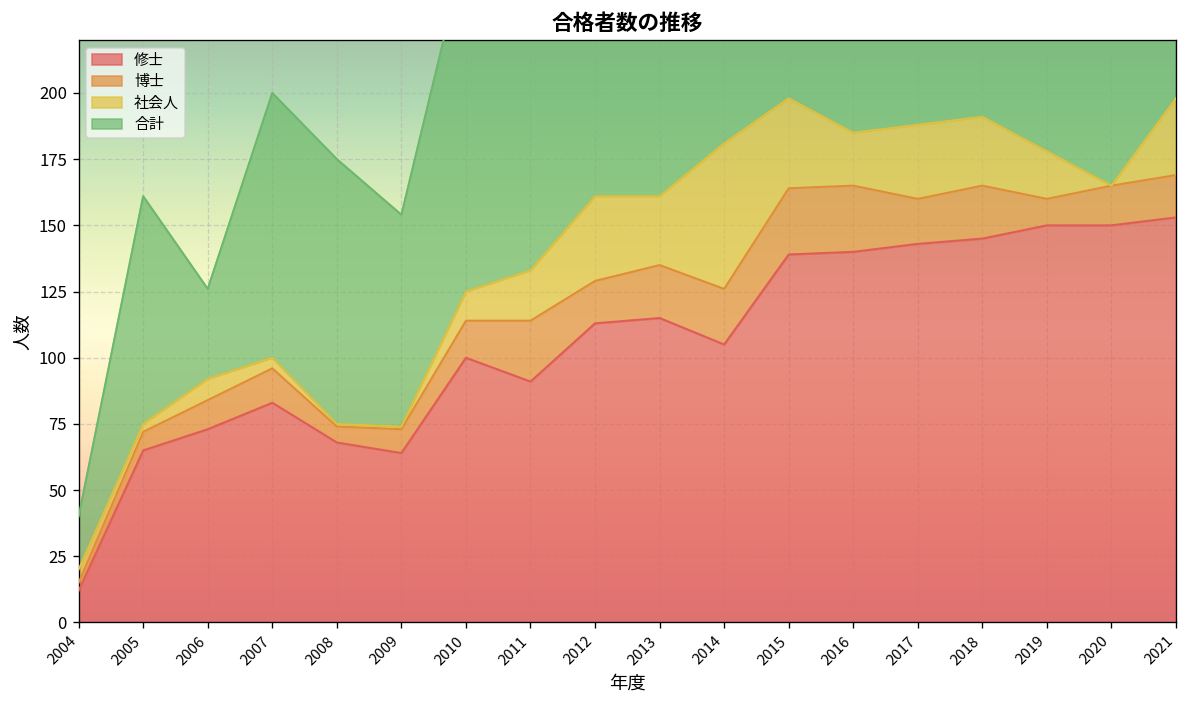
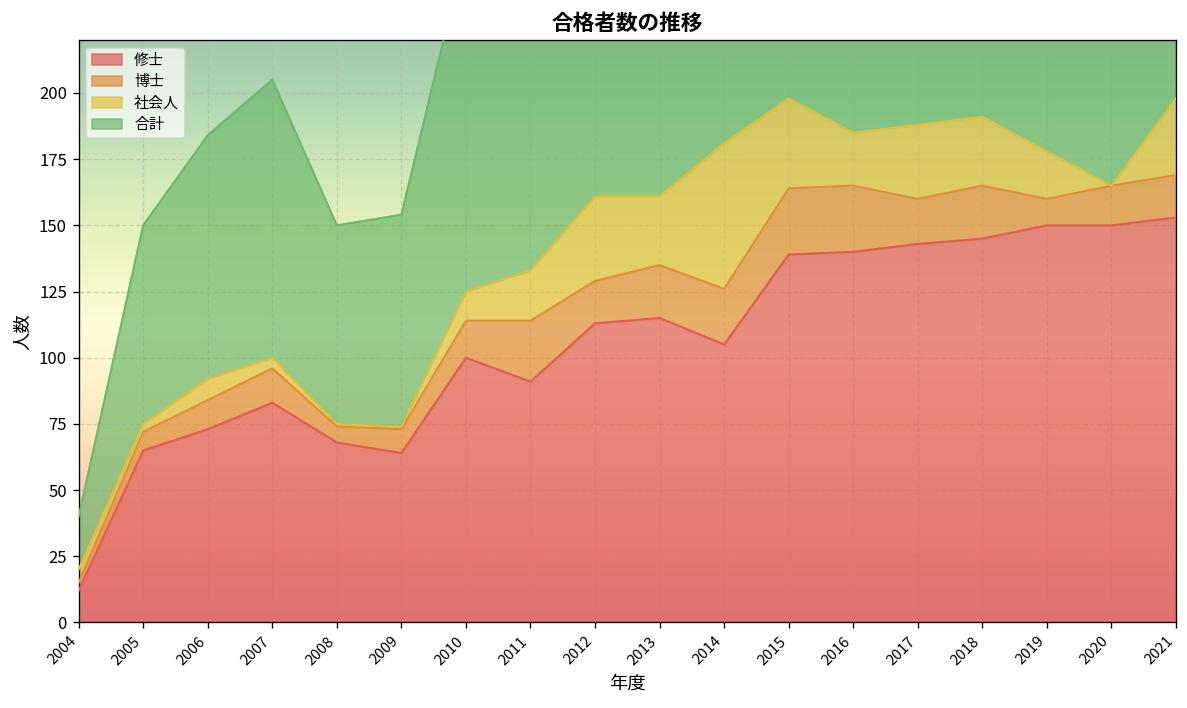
  {
    "合計": {
      "2004": 20,
-     "2005": 86,
-     "2006": 34,
-     "2007": 100,
-     "2008": 100,
+     "2005": 75,
+     "2006": 92,
+     "2007": 105,
+     "2008": 75,
      "2009": 80
    }
  }
